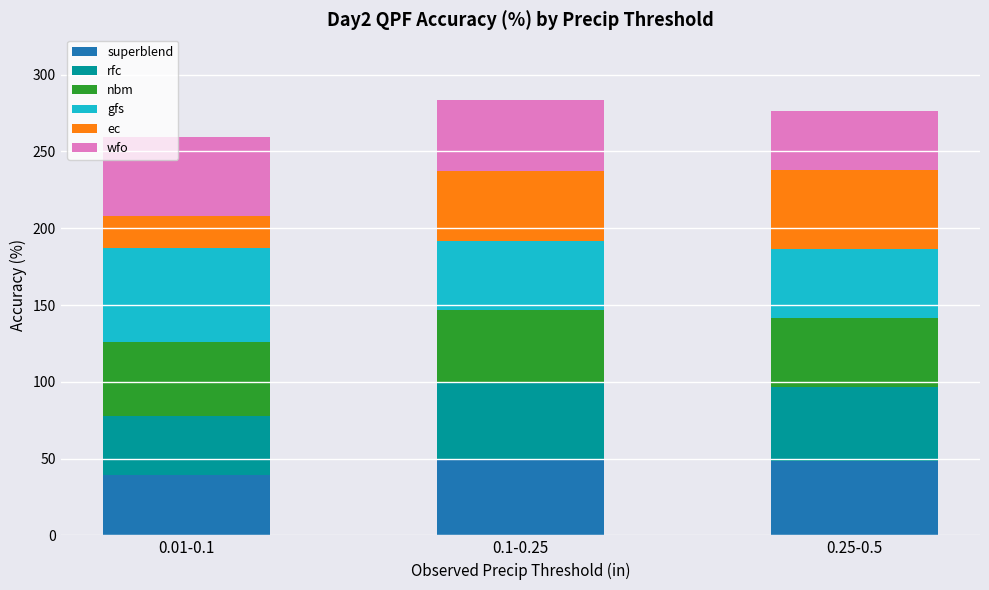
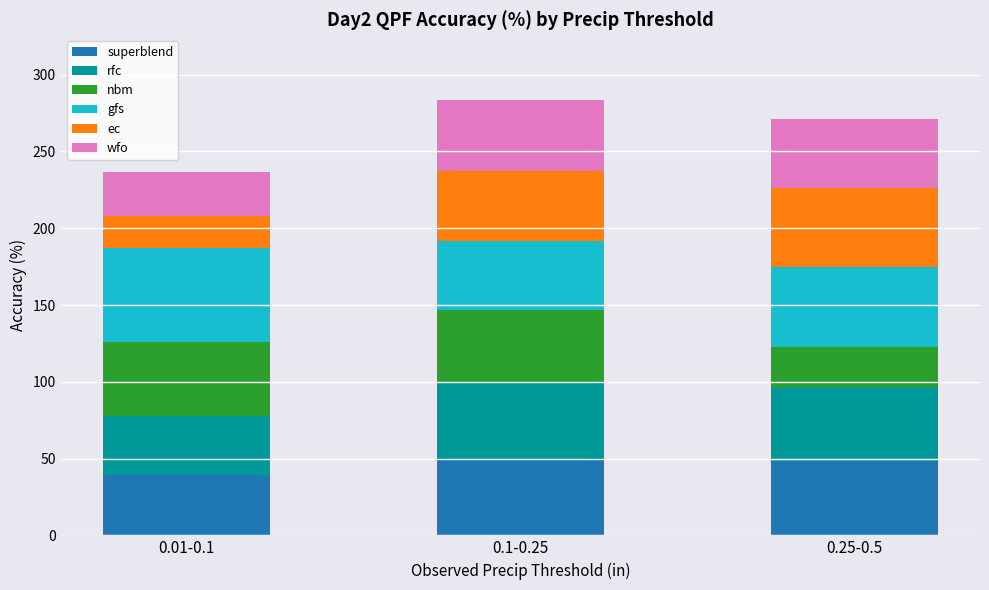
  {
    "nbm": {
      "0.01-0.1": 48,
      "0.1-0.25": 47,
-     "0.25-0.5": 45
+     "0.25-0.5": 26
    },
    "gfs": {
      "0.01-0.1": 62,
      "0.1-0.25": 45,
-     "0.25-0.5": 45
+     "0.25-0.5": 52
    },
    "ec": {
      "0.01-0.1": 21,
      "0.1-0.25": 46,
      "0.25-0.5": 52
    },
    "wfo": {
-     "0.01-0.1": 51,
+     "0.01-0.1": 29,
      "0.1-0.25": 46,
-     "0.25-0.5": 38
+     "0.25-0.5": 45
    }
  }
